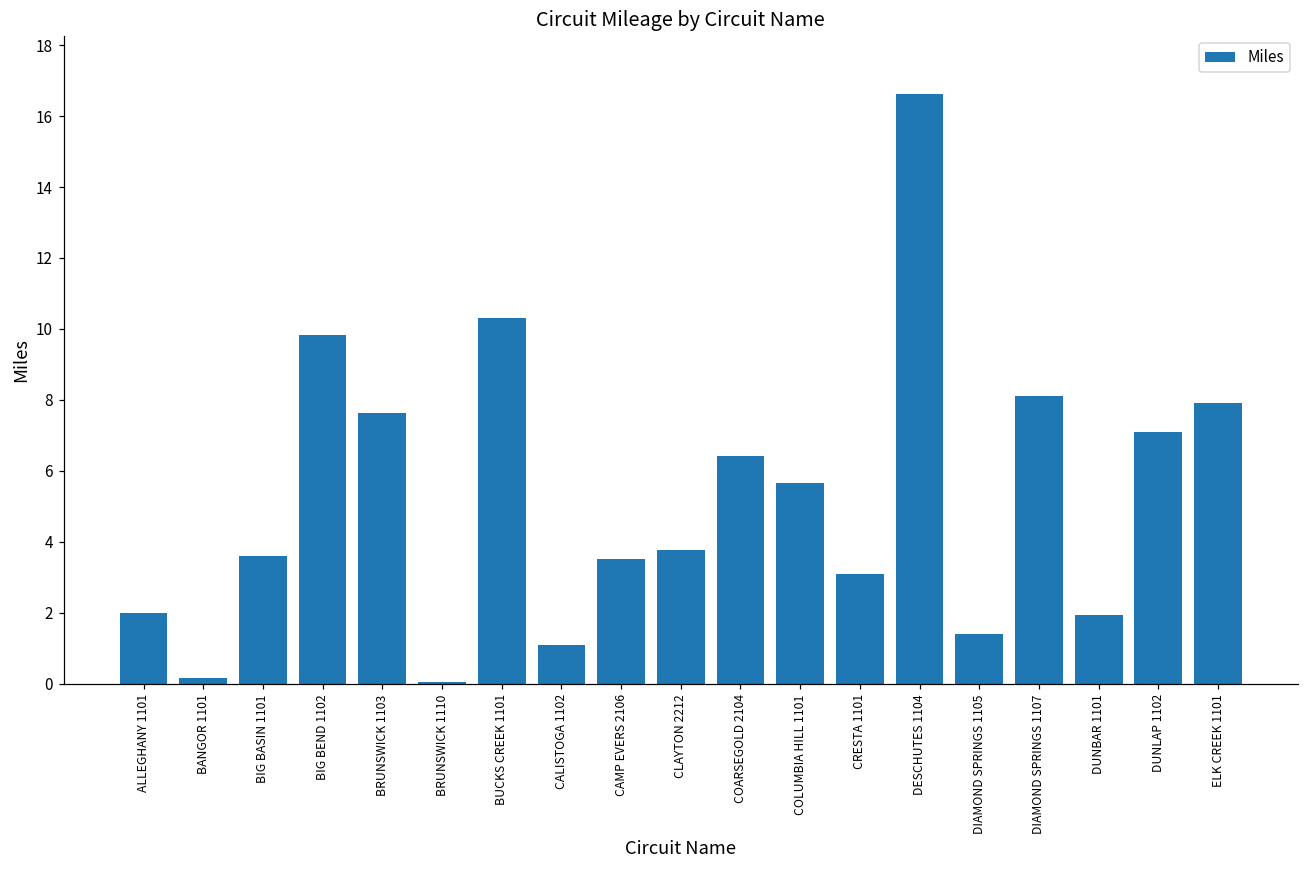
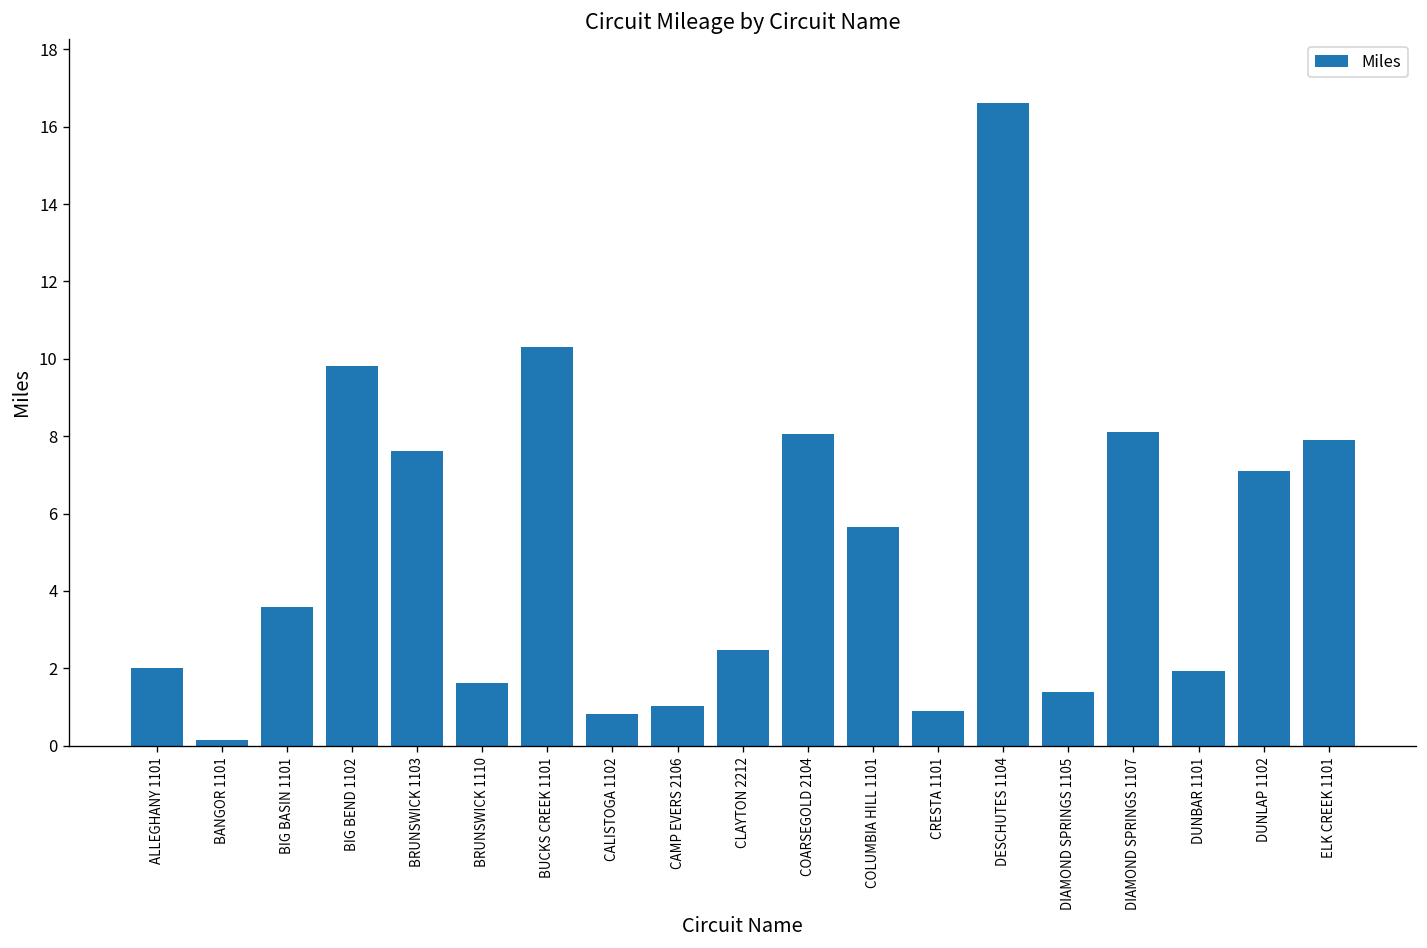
  {
    "ALLEGHANY 1101": 2.0,
    "BANGOR 1101": 0.2,
    "BIG BASIN 1101": 3.6,
    "BIG BEND 1102": 9.8,
    "BRUNSWICK 1103": 7.6,
-   "BRUNSWICK 1110": 0.1,
+   "BRUNSWICK 1110": 1.6,
    "BUCKS CREEK 1101": 10.3,
-   "CALISTOGA 1102": 1.1,
-   "CAMP EVERS 2106": 3.5,
-   "CLAYTON 2212": 3.8,
-   "COARSEGOLD 2104": 6.4,
+   "CALISTOGA 1102": 0.8,
+   "CAMP EVERS 2106": 1.0,
+   "CLAYTON 2212": 2.5,
+   "COARSEGOLD 2104": 8.1,
    "COLUMBIA HILL 1101": 5.7,
-   "CRESTA 1101": 3.1,
+   "CRESTA 1101": 0.9,
    "DESCHUTES 1104": 16.6,
    "DIAMOND SPRINGS 1105": 1.4,
    "DIAMOND SPRINGS 1107": 8.1,
    "DUNBAR 1101": 1.9,
    "DUNLAP 1102": 7.1,
    "ELK CREEK 1101": 7.9
  }
